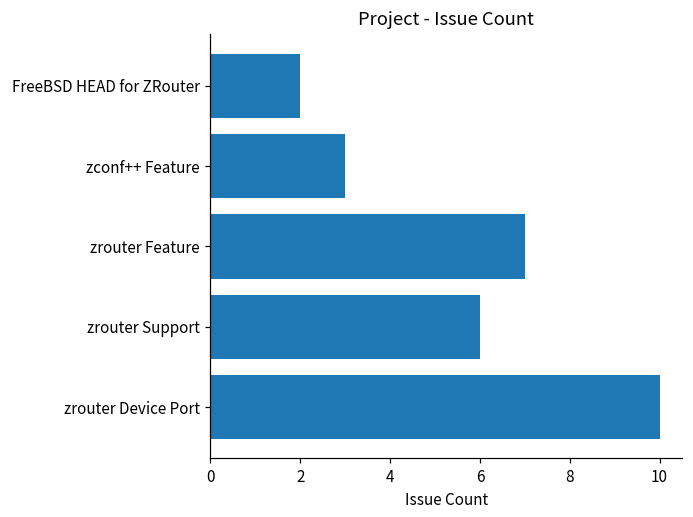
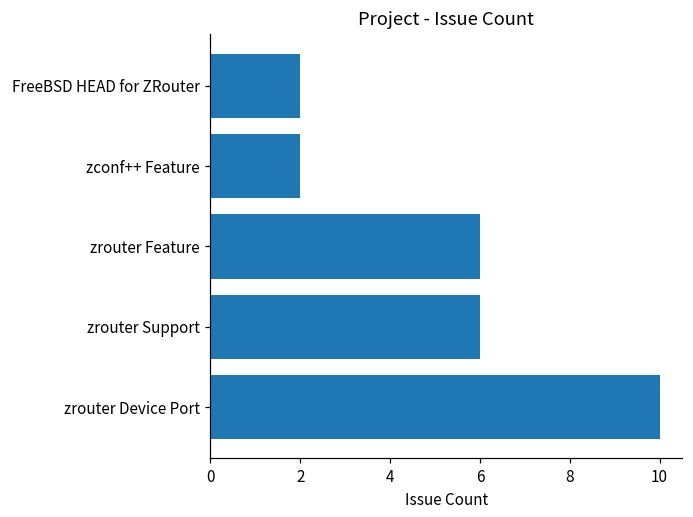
  {
    "FreeBSD HEAD for ZRouter": 2,
-   "zconf++ Feature": 3,
-   "zrouter Feature": 7,
+   "zconf++ Feature": 2,
+   "zrouter Feature": 6,
    "zrouter Support": 6,
    "zrouter Device Port": 10
  }
